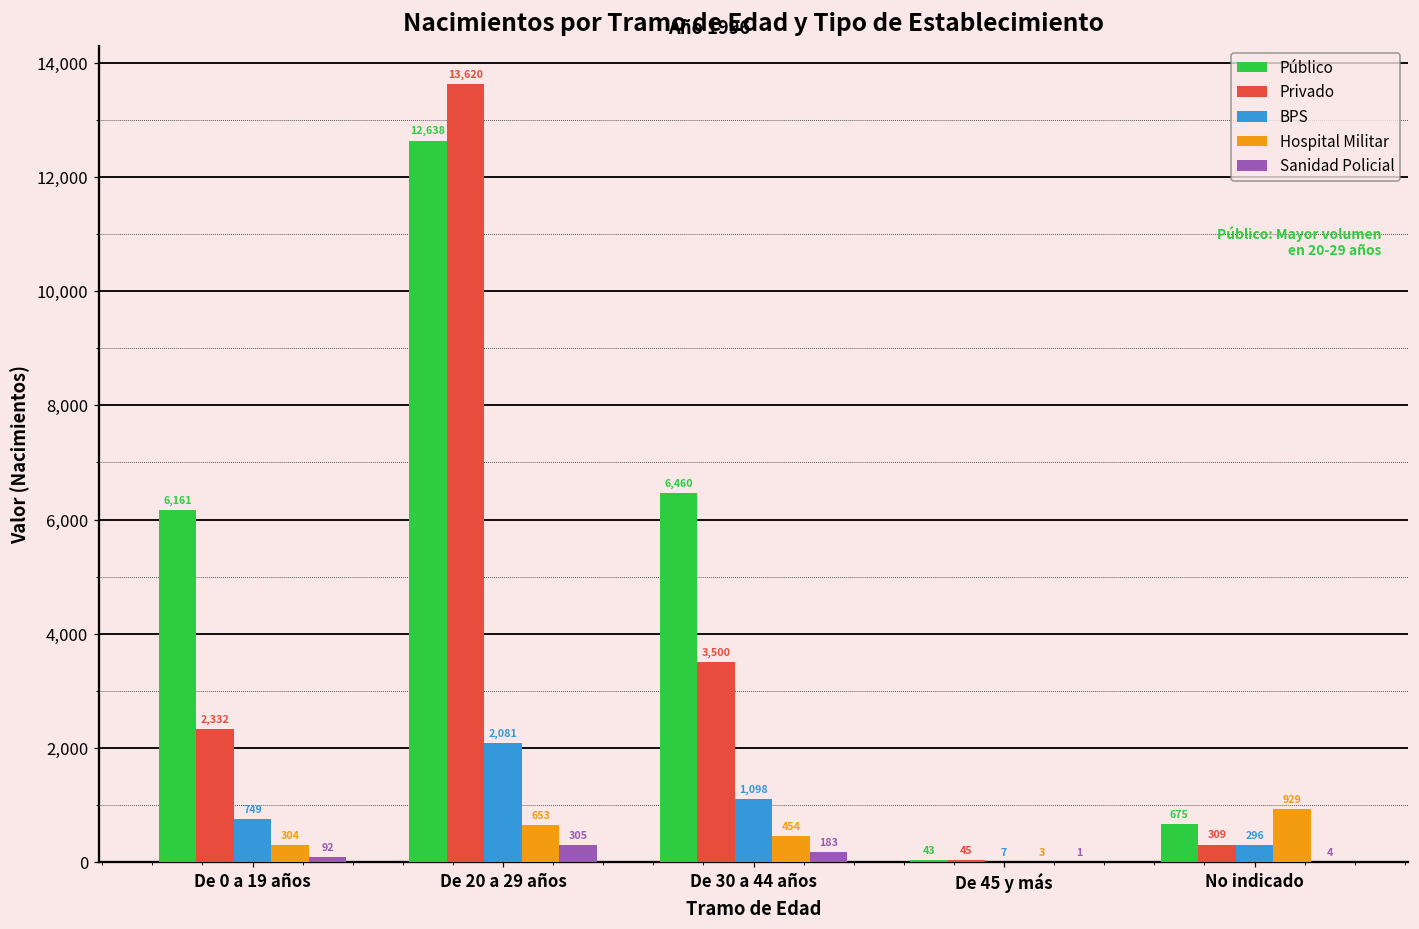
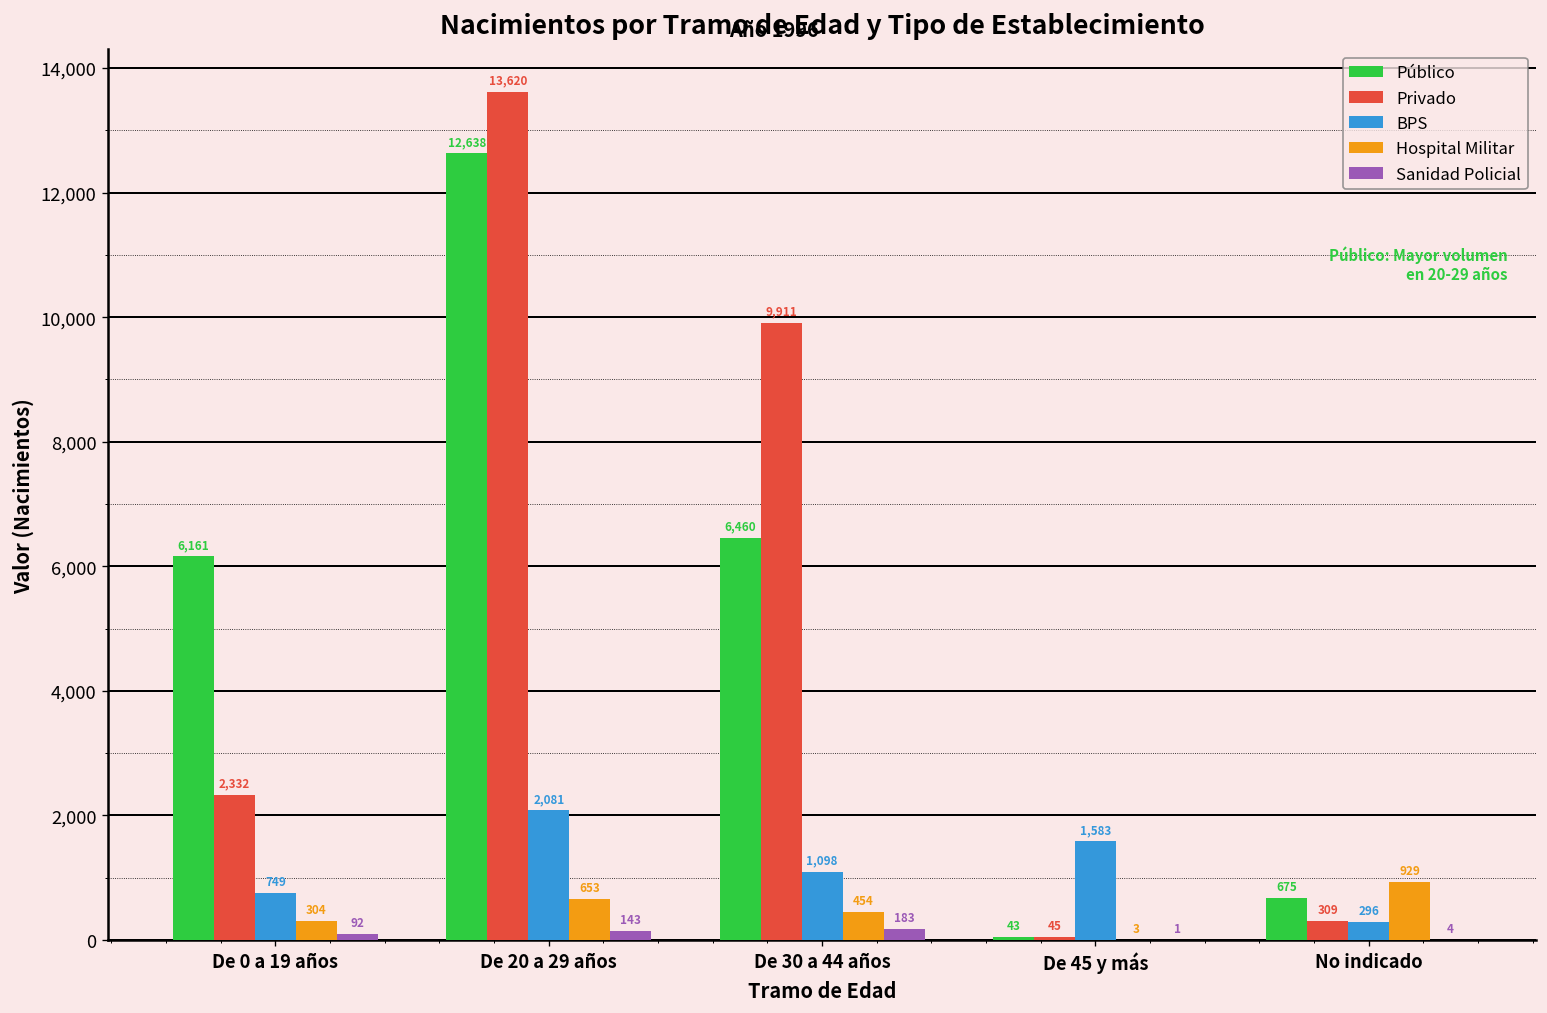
  {
    "Público": {
      "De 0 a 19 años": "6,161",
      "De 20 a 29 años": "12,638",
      "De 30 a 44 años": "6,460",
      "De 45 y más": "43",
      "No indicado": "675"
    },
    "Privado": {
      "De 0 a 19 años": "2,332",
      "De 20 a 29 años": "13,620",
-     "De 30 a 44 años": "3,500",
+     "De 30 a 44 años": "9,911",
      "De 45 y más": "45",
      "No indicado": "309"
    },
    "BPS": {
      "De 0 a 19 años": "749",
      "De 20 a 29 años": "2,081",
      "De 30 a 44 años": "1,098",
-     "De 45 y más": "7",
+     "De 45 y más": "1,583",
      "No indicado": "296"
    },
    "Hospital Militar": {
      "De 0 a 19 años": "304",
      "De 20 a 29 años": "653",
      "De 30 a 44 años": "454",
      "De 45 y más": "3",
      "No indicado": "929"
    },
    "Sanidad Policial": {
      "De 0 a 19 años": "92",
-     "De 20 a 29 años": "305",
+     "De 20 a 29 años": "143",
      "De 30 a 44 años": "183",
      "De 45 y más": "1",
      "No indicado": "4"
    }
  }
